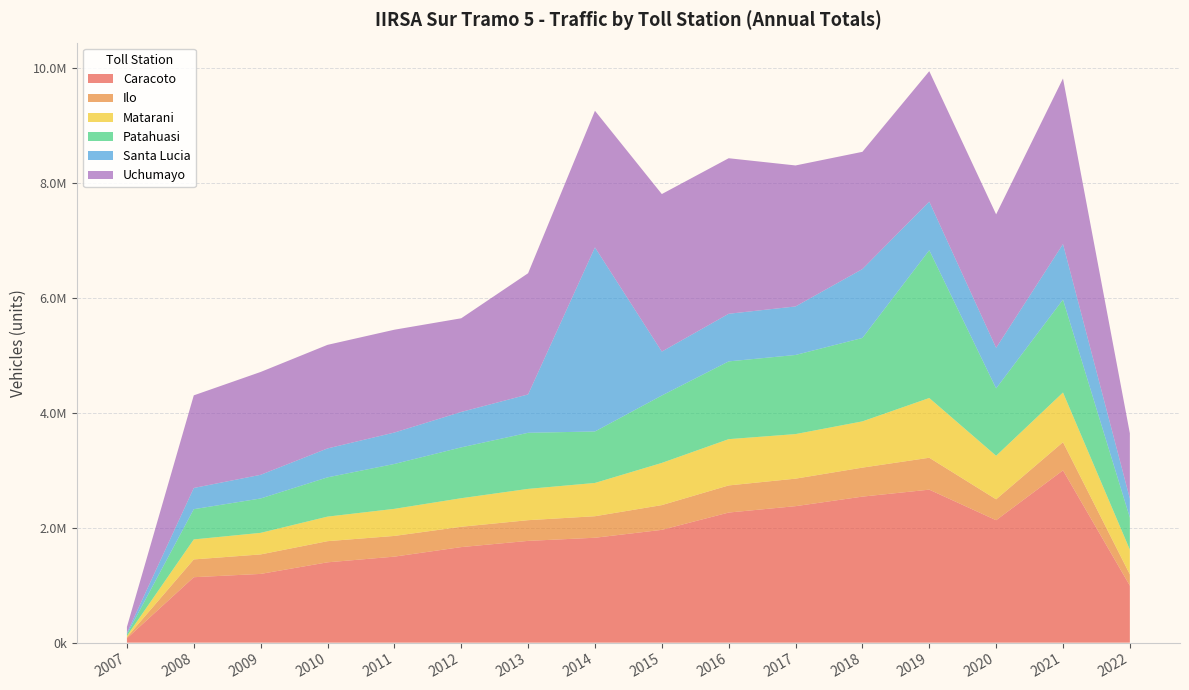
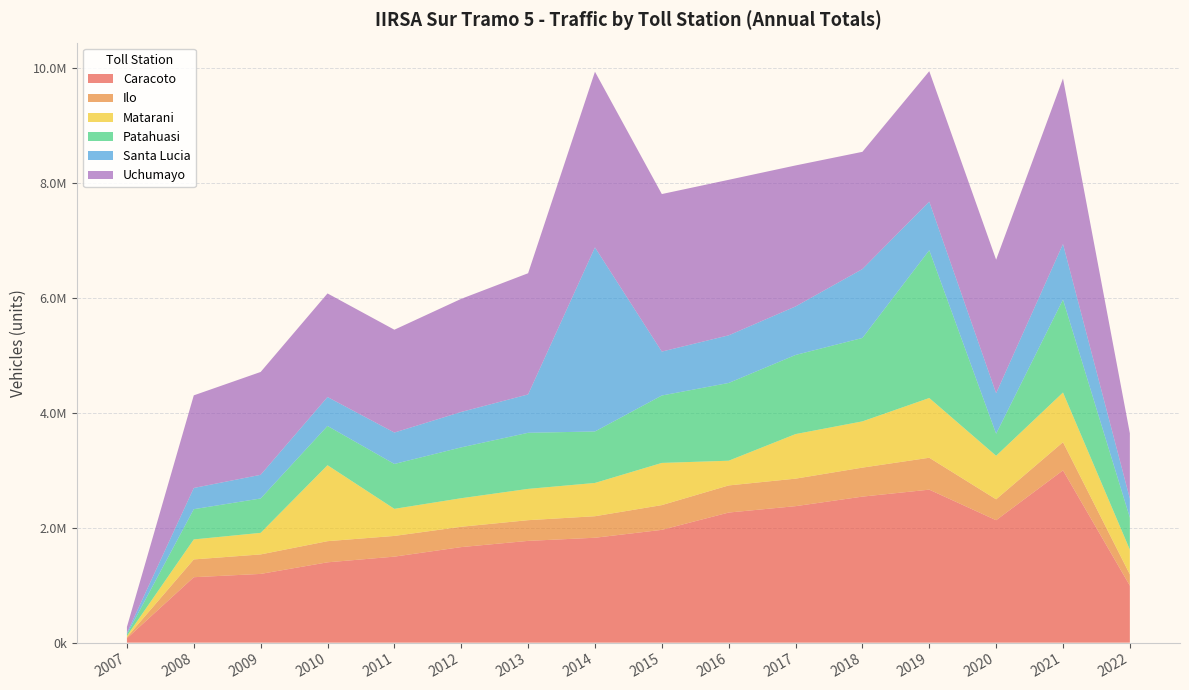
  {
    "Matarani": {
      "2008": 300000,
      "2009": 400000,
-     "2010": 400000,
+     "2010": 1300000,
      "2011": 500000,
      "2012": 500000,
      "2013": 500000,
      "2014": 600000,
      "2015": 700000,
-     "2016": 800000,
+     "2016": 400000,
      "2017": 800000,
      "2018": 800000,
      "2019": 1000000,
      "2020": 800000,
      "2021": 900000,
      "2022": 400000
    },
    "Patahuasi": {
      "2008": 500000,
      "2009": 600000,
      "2010": 700000,
      "2011": 800000,
      "2012": 900000,
      "2013": 1000000,
      "2014": 900000,
      "2015": 1200000,
      "2016": 1400000,
      "2017": 1400000,
      "2018": 1500000,
      "2019": 2600000,
-     "2020": 1200000,
+     "2020": 400000,
      "2021": 1600000,
      "2022": 600000
    },
    "Santa Lucia": {
      "2008": 400000,
      "2009": 400000,
      "2010": 500000,
      "2011": 500000,
      "2012": 600000,
      "2013": 700000,
      "2014": 3200000,
      "2015": 800000,
      "2016": 800000,
      "2017": 800000,
      "2018": 1200000,
      "2019": 800000,
      "2020": 700000,
      "2021": 1000000,
      "2022": 300000
    },
    "Uchumayo": {
      "2007": 100000,
      "2008": 1600000,
      "2009": 1800000,
      "2010": 1800000,
      "2011": 1800000,
-     "2012": 1600000,
+     "2012": 2000000,
      "2013": 2100000,
-     "2014": 2400000,
+     "2014": 3100000,
      "2015": 2700000,
      "2016": 2700000,
      "2017": 2500000,
      "2018": 2000000,
      "2019": 2300000,
      "2020": 2300000,
      "2021": 2900000,
      "2022": 1100000
    }
  }
